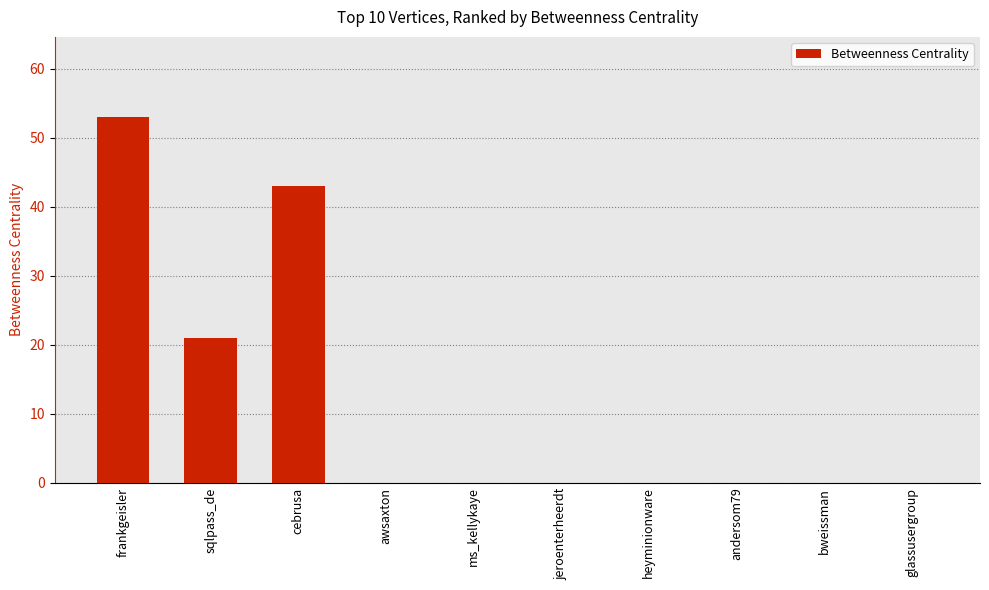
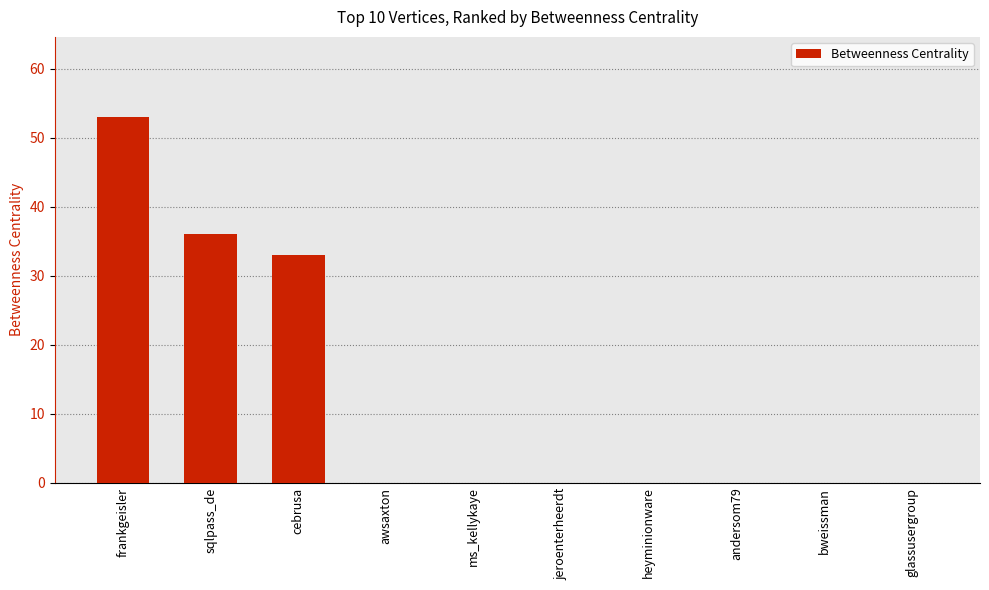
  {
    "frankgeisler": 53,
-   "sqlpass_de": 21,
-   "cebrusa": 43,
+   "sqlpass_de": 36,
+   "cebrusa": 33,
    "awsaxton": 0,
    "ms_kellykaye": 0,
    "jeroenterheerdt": 0,
    "heyminionware": 0,
    "andersom79": 0,
    "bweissman": 0,
    "glassusergroup": 0
  }
